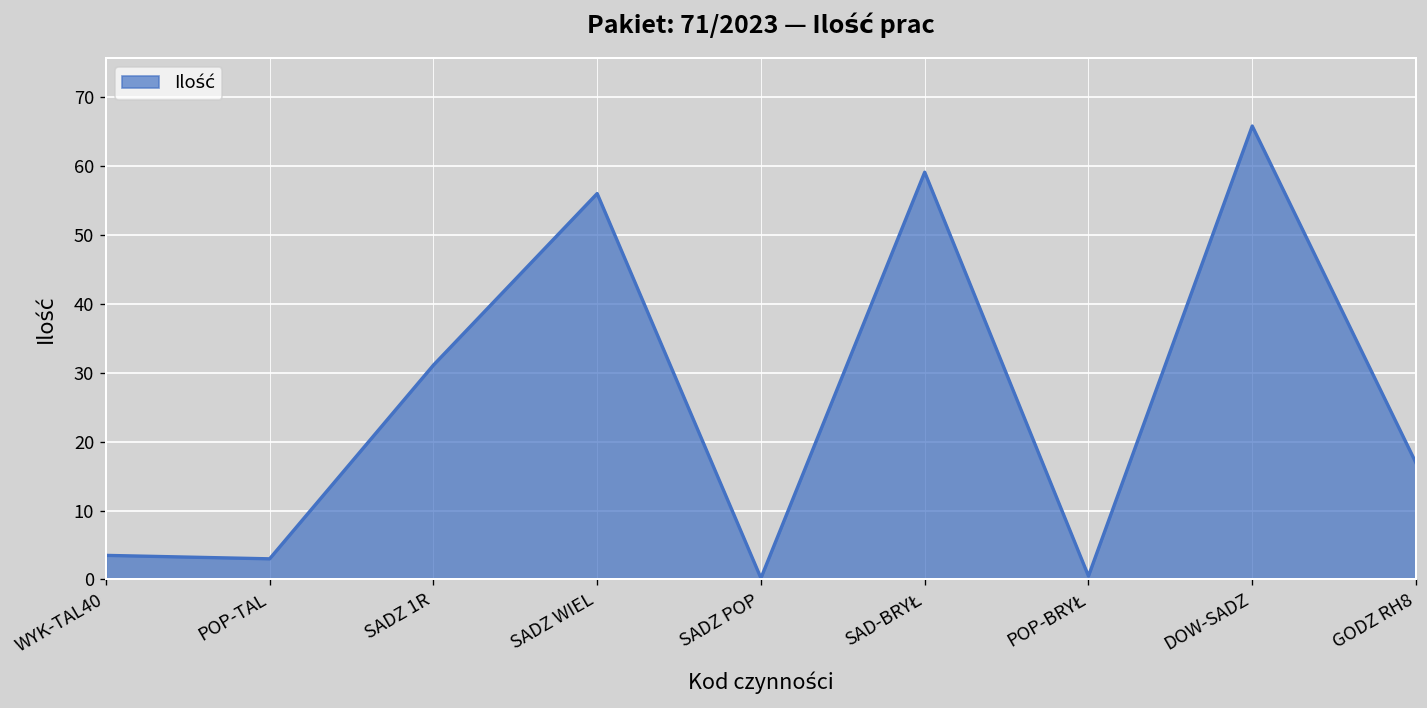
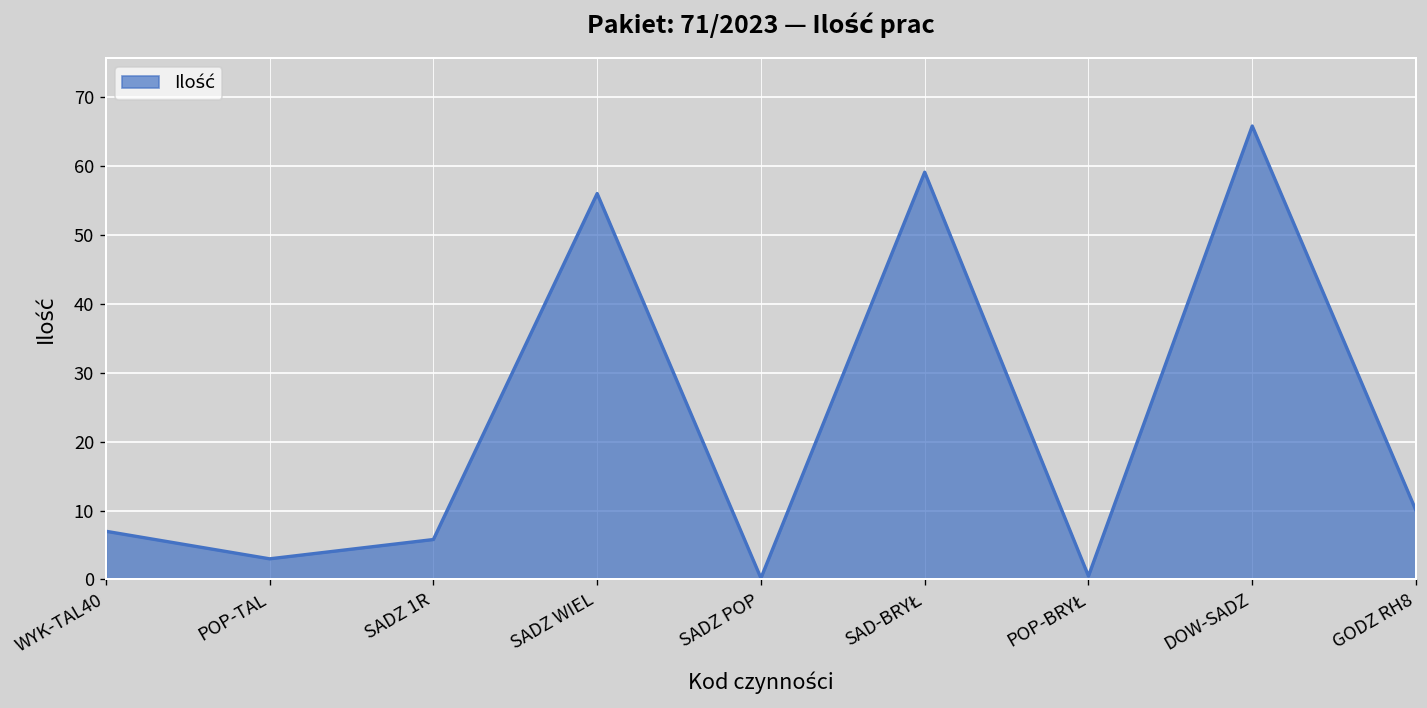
  {
-   "WYK-TAL40": 4,
+   "WYK-TAL40": 7,
    "POP-TAL": 3,
-   "SADZ 1R": 31,
+   "SADZ 1R": 6,
    "SADZ WIEL": 56,
    "SADZ POP": 0,
    "SAD-BRYŁ": 59,
    "POP-BRYŁ": 1,
    "DOW-SADZ": 66,
-   "GODZ RH8": 17
+   "GODZ RH8": 10
  }
